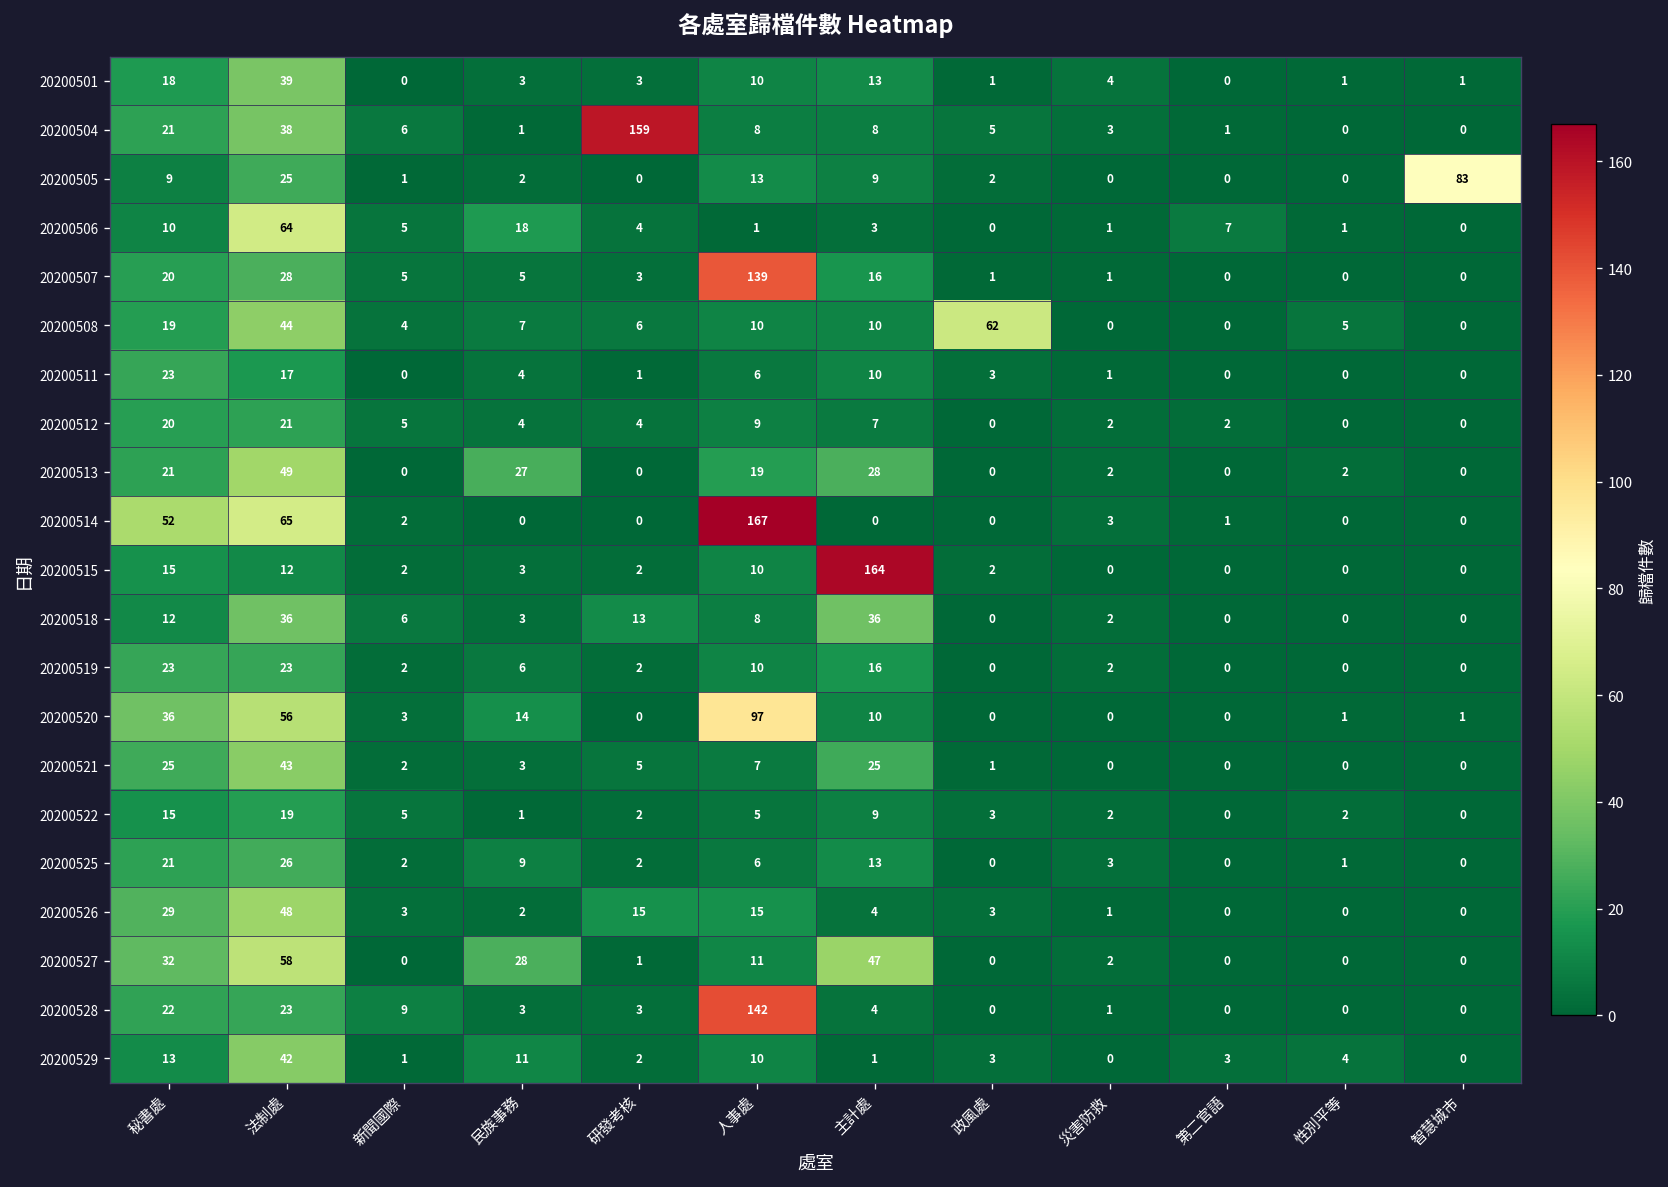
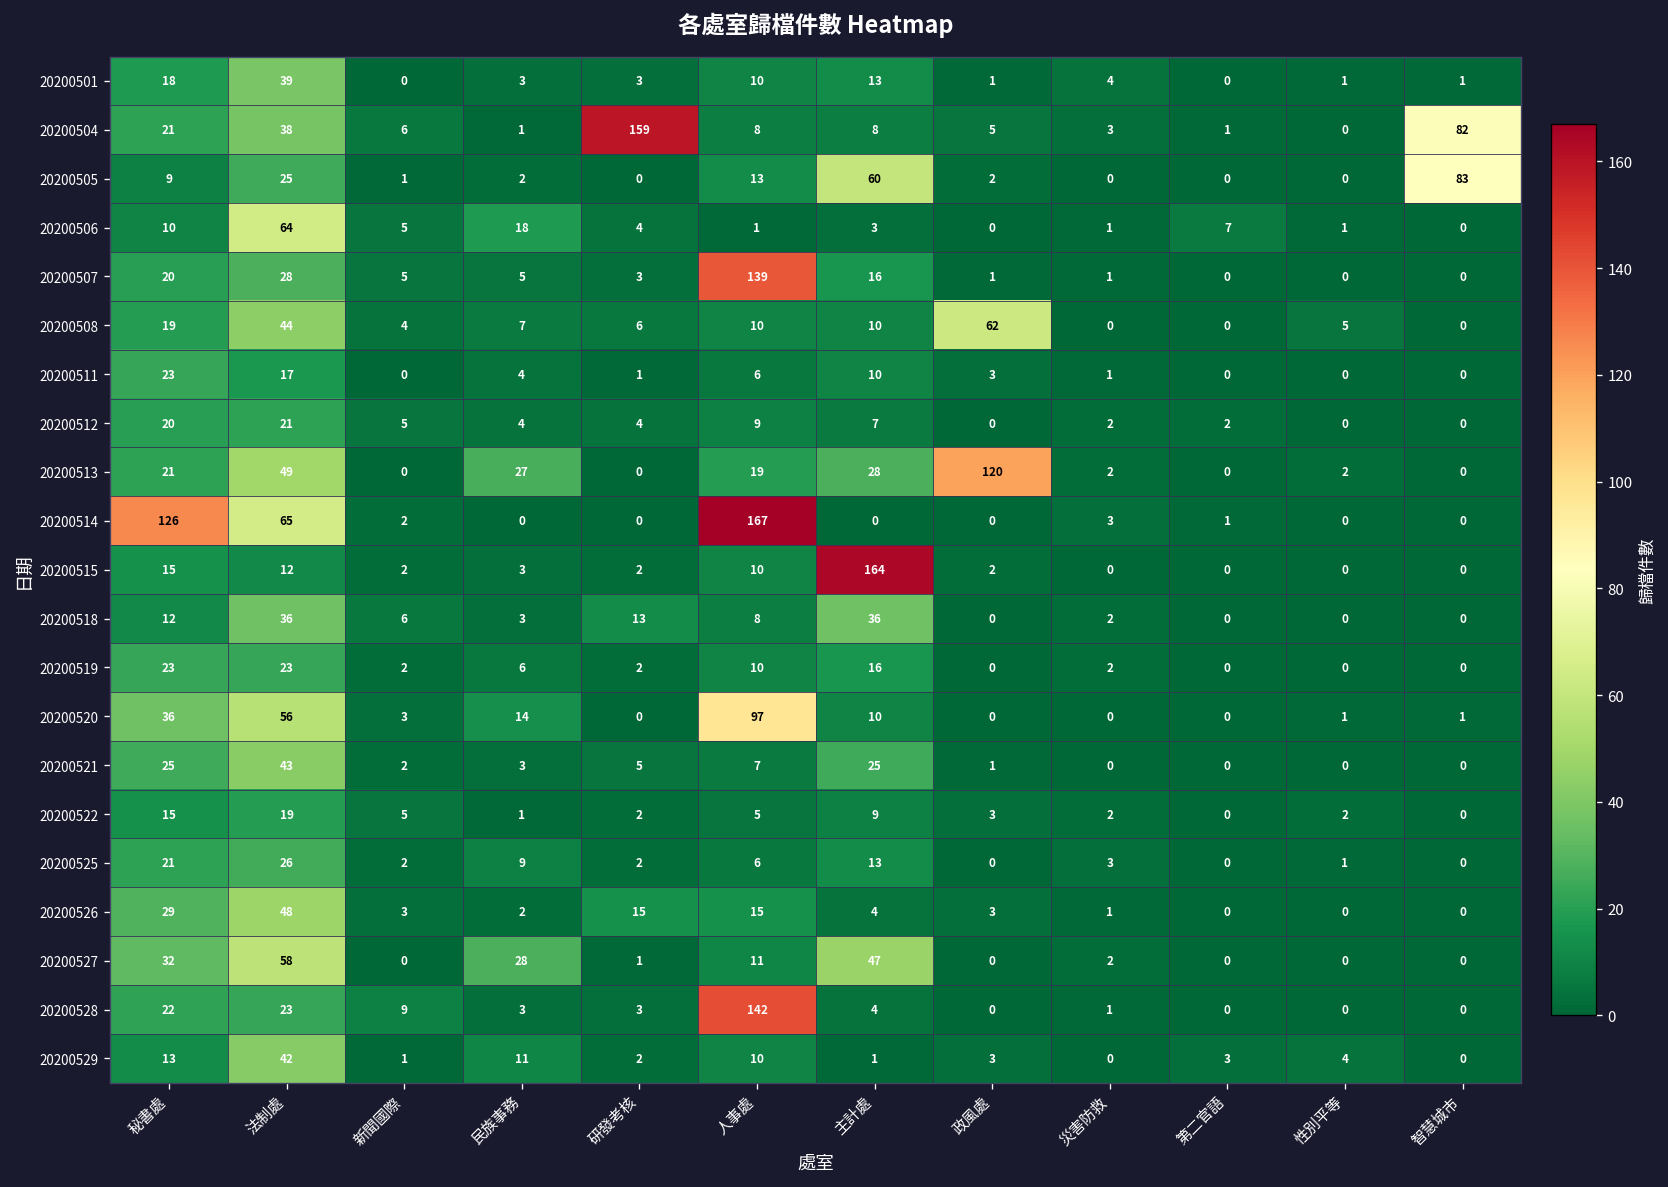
  {
    "20200504": {
      "秘書處": 21,
      "法制處": 38,
      "新聞國際": 6,
      "民族事務": 1,
      "研發考核": 159,
      "人事處": 8,
      "主計處": 8,
      "政風處": 5,
      "災害防救": 3,
      "第二官語": 1,
      "性別平等": 0,
-     "智慧城市": 0
+     "智慧城市": 82
    },
    "20200505": {
      "秘書處": 9,
      "法制處": 25,
      "新聞國際": 1,
      "民族事務": 2,
      "研發考核": 0,
      "人事處": 13,
-     "主計處": 9,
+     "主計處": 60,
      "政風處": 2,
      "災害防救": 0,
      "第二官語": 0,
      "性別平等": 0,
      "智慧城市": 83
    },
    "20200513": {
      "秘書處": 21,
      "法制處": 49,
      "新聞國際": 0,
      "民族事務": 27,
      "研發考核": 0,
      "人事處": 19,
      "主計處": 28,
-     "政風處": 0,
+     "政風處": 120,
      "災害防救": 2,
      "第二官語": 0,
      "性別平等": 2,
      "智慧城市": 0
    },
    "20200514": {
-     "秘書處": 52,
+     "秘書處": 126,
      "法制處": 65,
      "新聞國際": 2,
      "民族事務": 0,
      "研發考核": 0,
      "人事處": 167,
      "主計處": 0,
      "政風處": 0,
      "災害防救": 3,
      "第二官語": 1,
      "性別平等": 0,
      "智慧城市": 0
    }
  }
